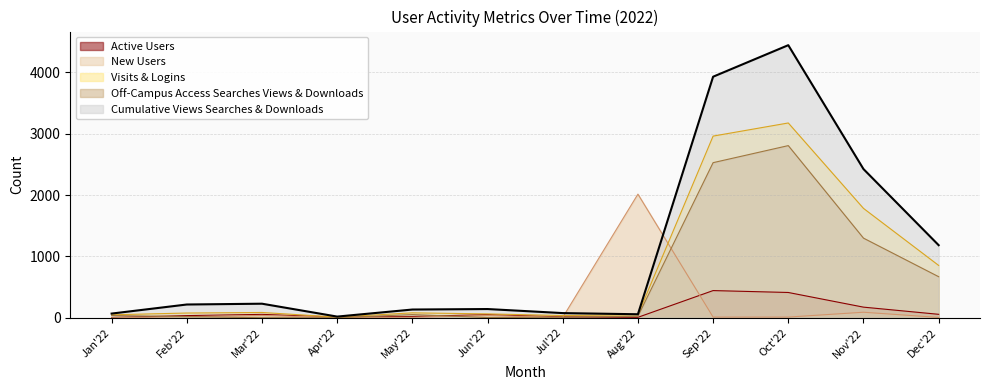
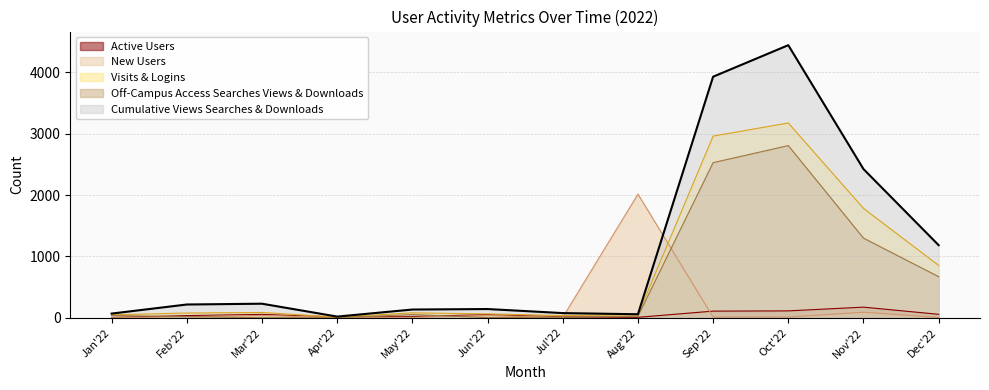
  {
    "Active Users": {
-     "Sep'22": 400,
-     "Oct'22": 400,
+     "Sep'22": 100,
+     "Oct'22": 100,
      "Nov'22": 200,
      "Dec'22": 100
    }
  }
